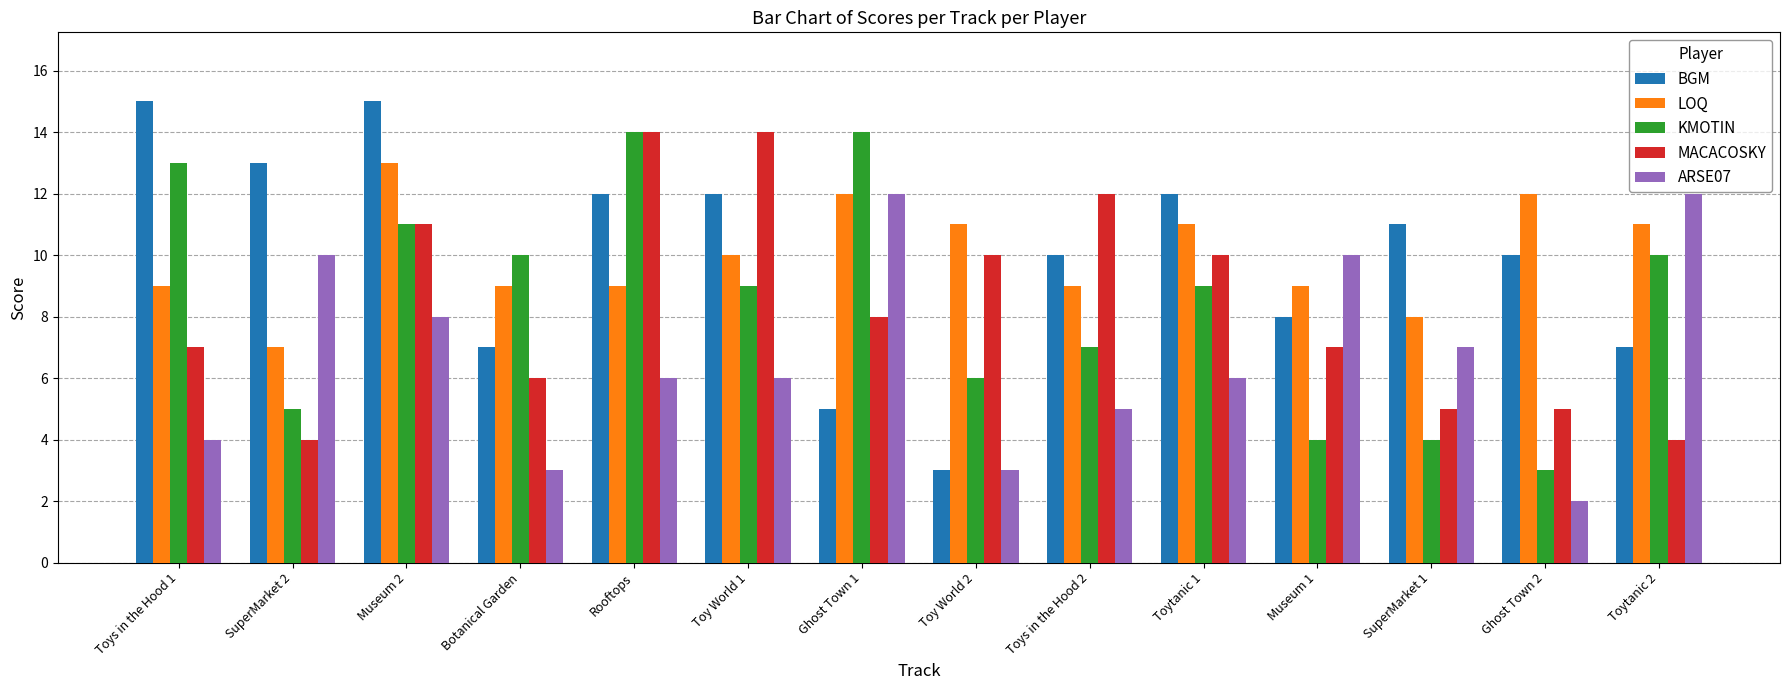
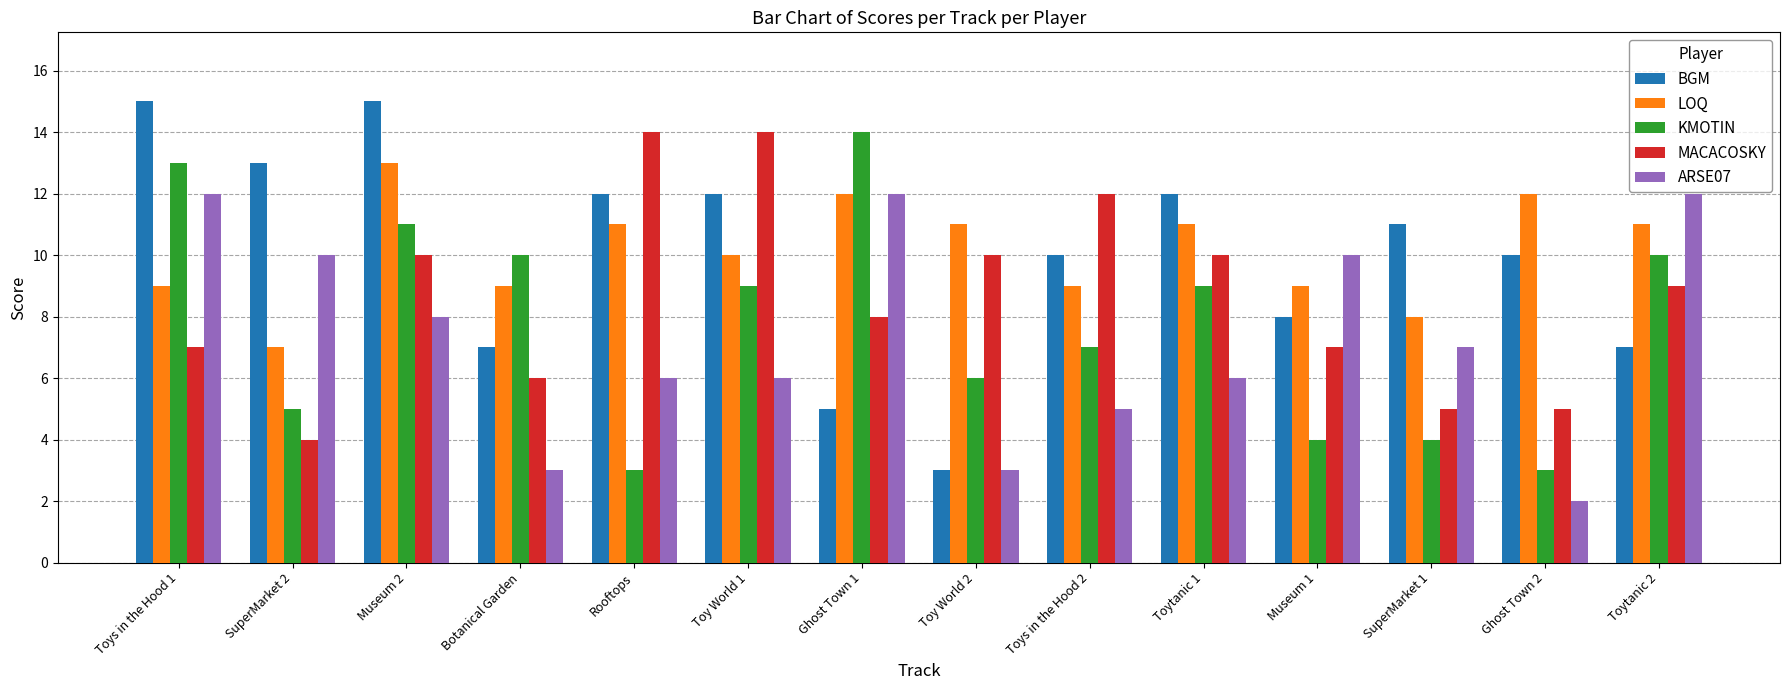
  {
    "BGM": {
      "Toys in the Hood 1": 15,
      "SuperMarket 2": 13,
      "Museum 2": 15,
      "Botanical Garden": 7,
      "Rooftops": 12,
      "Toy World 1": 12,
      "Ghost Town 1": 5,
      "Toy World 2": 3,
      "Toys in the Hood 2": 10,
      "Toytanic 1": 12,
      "Museum 1": 8,
      "SuperMarket 1": 11,
      "Ghost Town 2": 10,
      "Toytanic 2": 7
    },
    "LOQ": {
      "Toys in the Hood 1": 9,
      "SuperMarket 2": 7,
      "Museum 2": 13,
      "Botanical Garden": 9,
-     "Rooftops": 9,
+     "Rooftops": 11,
      "Toy World 1": 10,
      "Ghost Town 1": 12,
      "Toy World 2": 11,
      "Toys in the Hood 2": 9,
      "Toytanic 1": 11,
      "Museum 1": 9,
      "SuperMarket 1": 8,
      "Ghost Town 2": 12,
      "Toytanic 2": 11
    },
    "KMOTIN": {
      "Toys in the Hood 1": 13,
      "SuperMarket 2": 5,
      "Museum 2": 11,
      "Botanical Garden": 10,
-     "Rooftops": 14,
+     "Rooftops": 3,
      "Toy World 1": 9,
      "Ghost Town 1": 14,
      "Toy World 2": 6,
      "Toys in the Hood 2": 7,
      "Toytanic 1": 9,
      "Museum 1": 4,
      "SuperMarket 1": 4,
      "Ghost Town 2": 3,
      "Toytanic 2": 10
    },
    "MACACOSKY": {
      "Toys in the Hood 1": 7,
      "SuperMarket 2": 4,
-     "Museum 2": 11,
+     "Museum 2": 10,
      "Botanical Garden": 6,
      "Rooftops": 14,
      "Toy World 1": 14,
      "Ghost Town 1": 8,
      "Toy World 2": 10,
      "Toys in the Hood 2": 12,
      "Toytanic 1": 10,
      "Museum 1": 7,
      "SuperMarket 1": 5,
      "Ghost Town 2": 5,
-     "Toytanic 2": 4
+     "Toytanic 2": 9
    },
    "ARSE07": {
-     "Toys in the Hood 1": 4,
+     "Toys in the Hood 1": 12,
      "SuperMarket 2": 10,
      "Museum 2": 8,
      "Botanical Garden": 3,
      "Rooftops": 6,
      "Toy World 1": 6,
      "Ghost Town 1": 12,
      "Toy World 2": 3,
      "Toys in the Hood 2": 5,
      "Toytanic 1": 6,
      "Museum 1": 10,
      "SuperMarket 1": 7,
      "Ghost Town 2": 2,
      "Toytanic 2": 12
    }
  }
